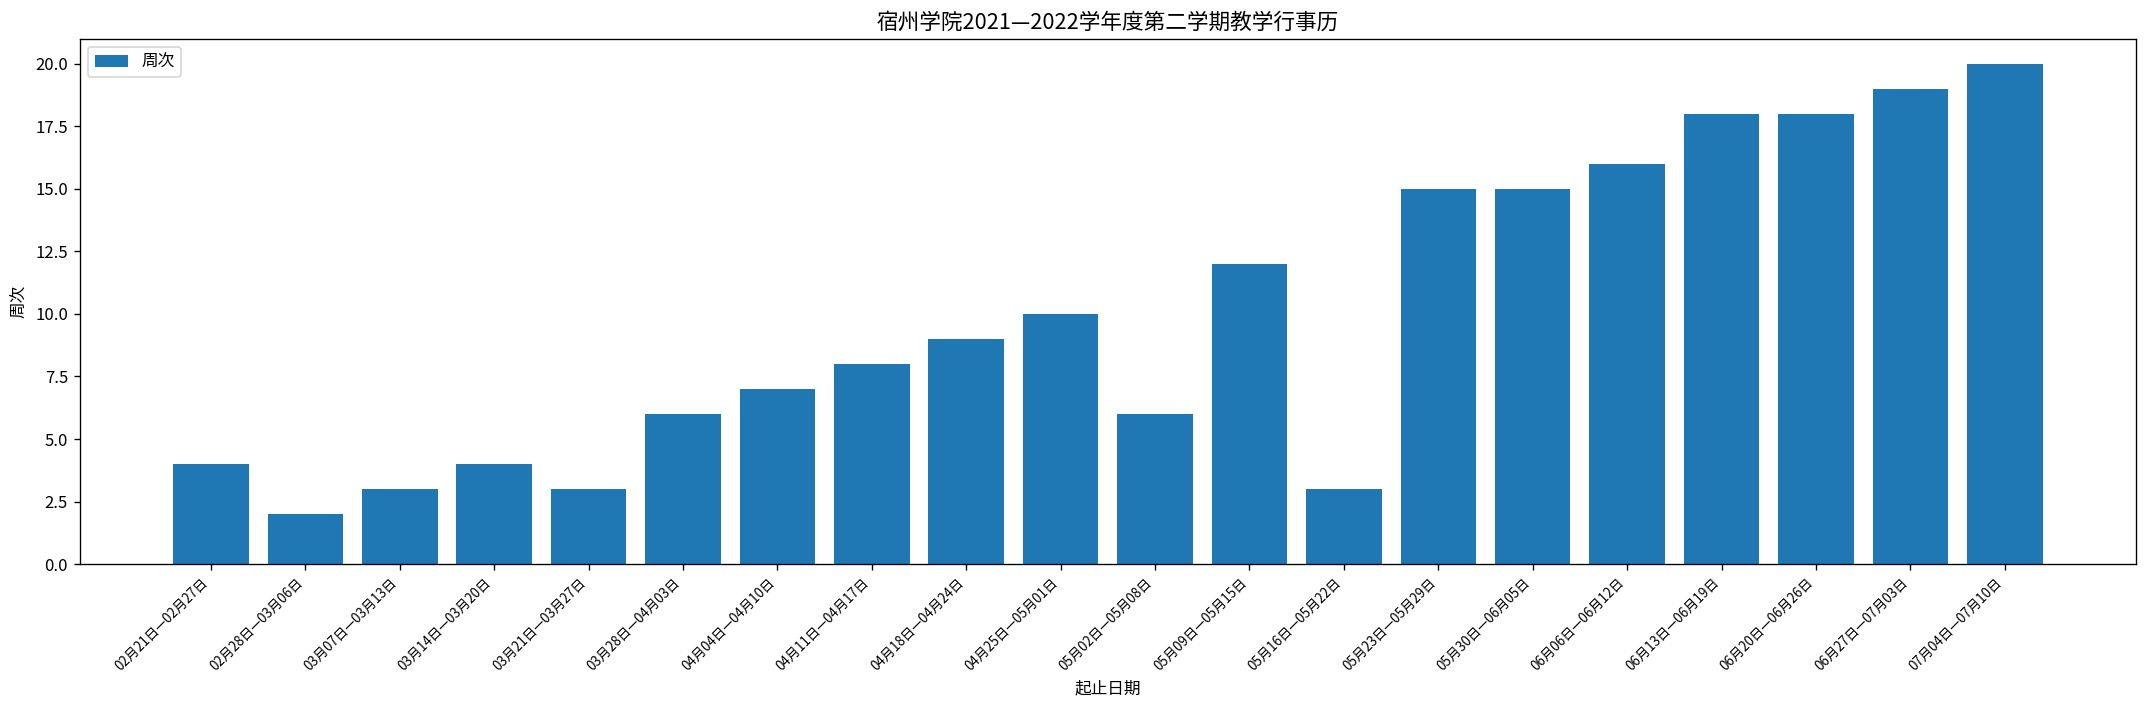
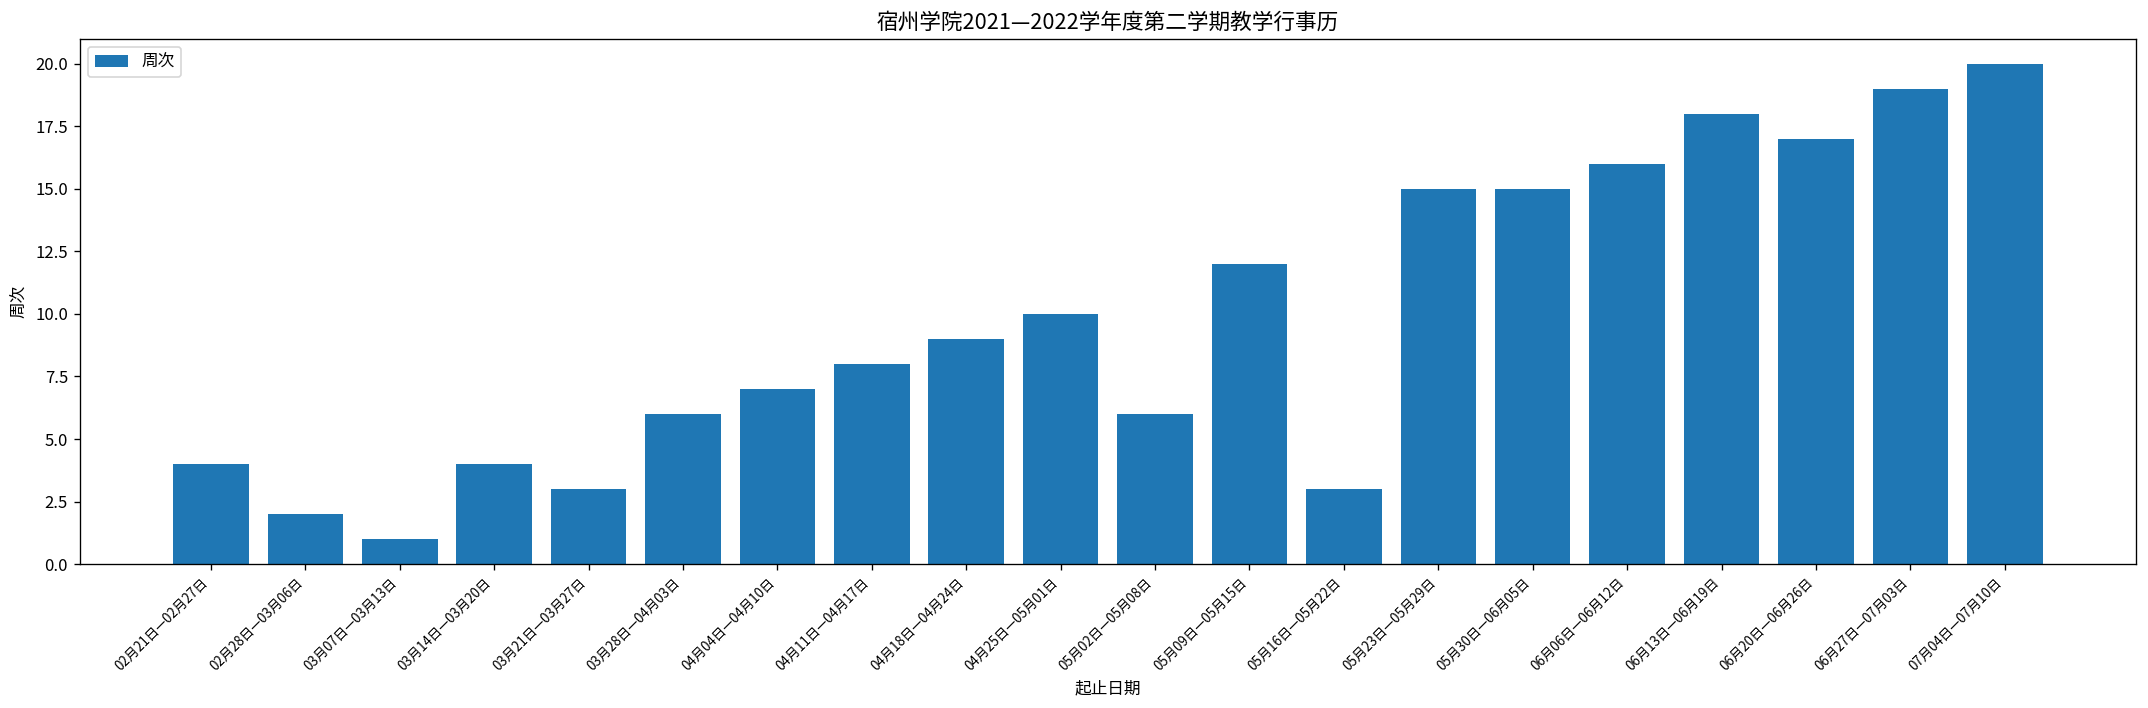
  {
    "02月21日—02月27日": 4,
    "02月28日—03月06日": 2,
-   "03月07日—03月13日": 3,
+   "03月07日—03月13日": 1,
    "03月14日—03月20日": 4,
    "03月21日—03月27日": 3,
    "03月28日—04月03日": 6,
    "04月04日—04月10日": 7,
    "04月11日—04月17日": 8,
    "04月18日—04月24日": 9,
    "04月25日—05月01日": 10,
    "05月02日—05月08日": 6,
    "05月09日—05月15日": 12,
    "05月16日—05月22日": 3,
    "05月23日—05月29日": 15,
    "05月30日—06月05日": 15,
    "06月06日—06月12日": 16,
    "06月13日—06月19日": 18,
-   "06月20日—06月26日": 18,
+   "06月20日—06月26日": 17,
    "06月27日—07月03日": 19,
    "07月04日—07月10日": 20
  }
